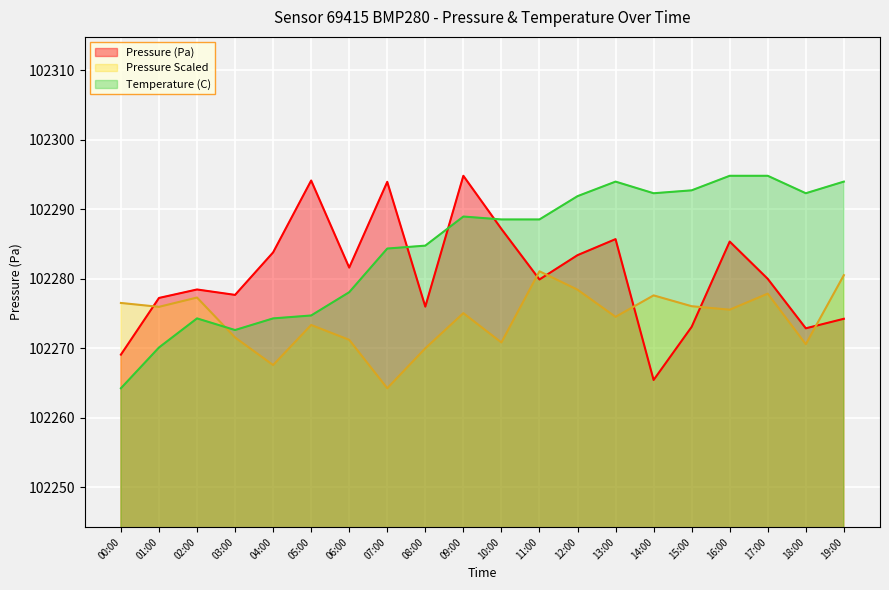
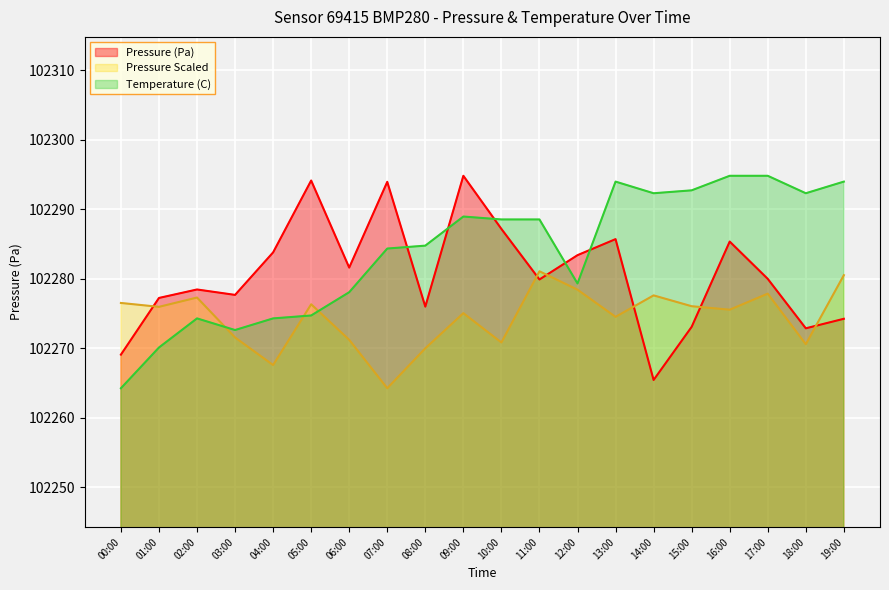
  {
    "Pressure (Pa)": {
      "00:00": 102269,
      "01:00": 102277,
      "02:00": 102278,
      "03:00": 102278,
      "04:00": 102284,
      "05:00": 102294,
      "06:00": 102282,
      "07:00": 102294,
      "08:00": 102276,
      "09:00": 102295,
      "10:00": 102287,
      "11:00": 102280,
      "12:00": 102283,
      "13:00": 102286,
      "14:00": 102265,
      "15:00": 102273,
      "16:00": 102285,
      "17:00": 102280,
      "18:00": 102273,
      "19:00": 102274
    },
    "Pressure Scaled": {
      "00:00": 102277,
      "01:00": 102276,
      "02:00": 102277,
      "03:00": 102272,
      "04:00": 102268,
-     "05:00": 102273,
+     "05:00": 102276,
      "06:00": 102271,
      "07:00": 102264,
      "08:00": 102270,
      "09:00": 102275,
      "10:00": 102271,
      "11:00": 102281,
      "12:00": 102278,
      "13:00": 102275,
      "14:00": 102278,
      "15:00": 102276,
      "16:00": 102276,
      "17:00": 102278,
      "18:00": 102271,
      "19:00": 102281
    },
    "Temperature (C)": {
      "00:00": 102264,
      "01:00": 102270,
      "02:00": 102274,
      "03:00": 102273,
      "04:00": 102274,
      "05:00": 102275,
      "06:00": 102278,
      "07:00": 102284,
      "08:00": 102285,
      "09:00": 102289,
      "10:00": 102289,
      "11:00": 102289,
-     "12:00": 102292,
+     "12:00": 102279,
      "13:00": 102294,
      "14:00": 102292,
      "15:00": 102293,
      "16:00": 102295,
      "17:00": 102295,
      "18:00": 102292,
      "19:00": 102294
    }
  }
